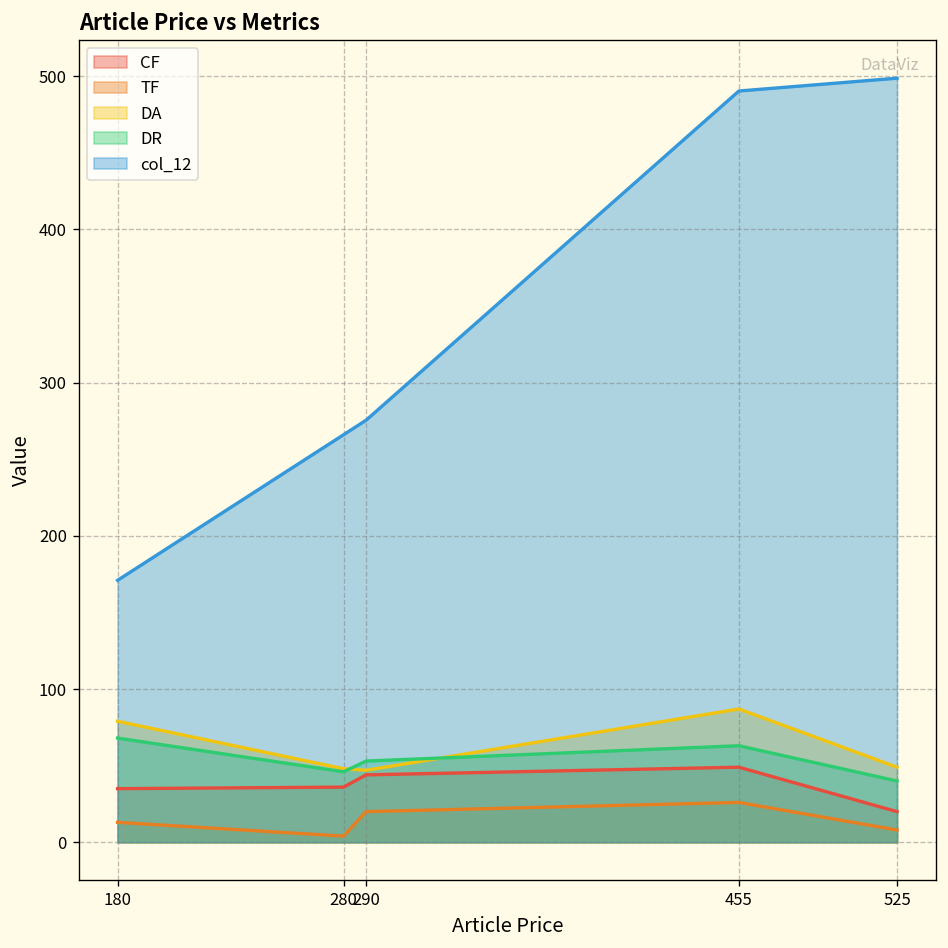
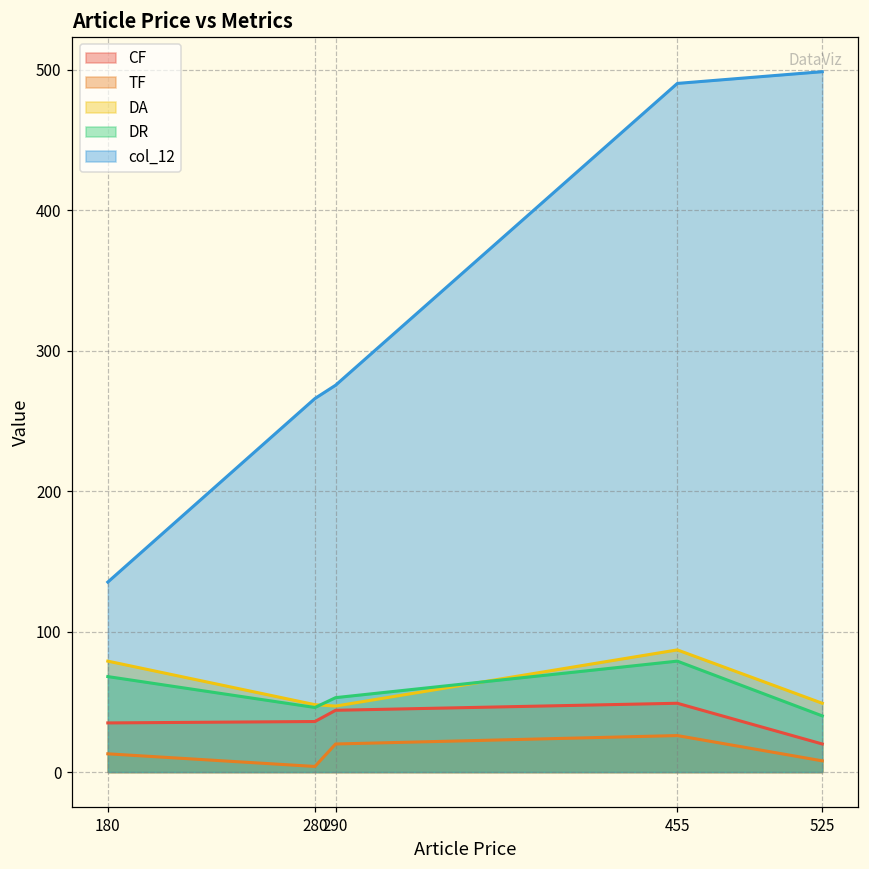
  {
    "DR": {
      "180": 68,
-     "455": 63,
+     "455": 79,
      "525": 40
    },
    "col_12": {
-     "180": 171,
+     "180": 135,
      "455": 490,
      "525": 499
    }
  }
